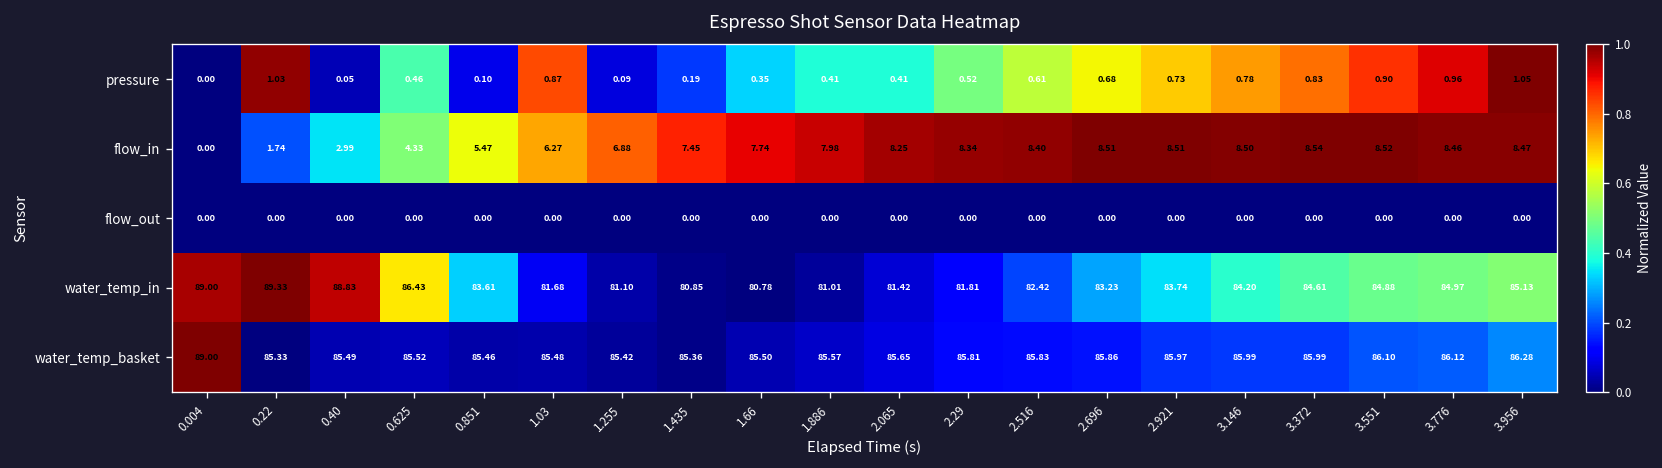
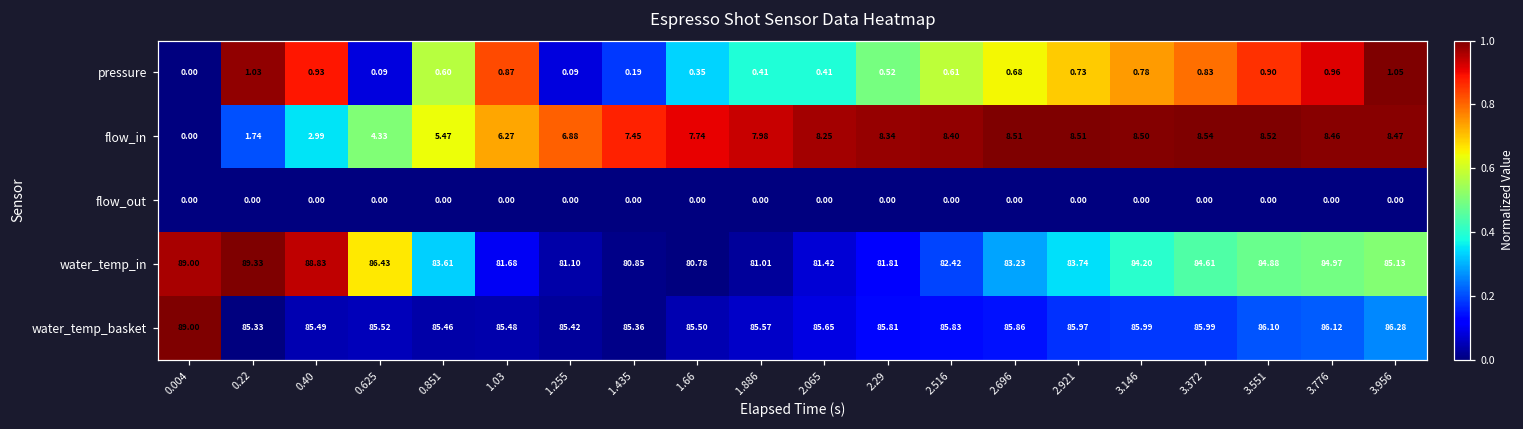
  {
    "pressure": {
      "0.004": 0.00,
      "0.22": 1.03,
-     "0.40": 0.05,
-     "0.625": 0.46,
-     "0.851": 0.10,
+     "0.40": 0.93,
+     "0.625": 0.09,
+     "0.851": 0.60,
      "1.03": 0.87,
      "1.255": 0.09,
      "1.435": 0.19,
      "1.66": 0.35,
      "1.886": 0.41,
      "2.065": 0.41,
      "2.29": 0.52,
      "2.516": 0.61,
      "2.696": 0.68,
      "2.921": 0.73,
      "3.146": 0.78,
      "3.372": 0.83,
      "3.551": 0.90,
      "3.776": 0.96,
      "3.956": 1.05
    },
    "flow_in": {
      "0.004": 0.00,
      "0.22": 1.74,
      "0.40": 2.99,
      "0.625": 4.33,
      "0.851": 5.47,
      "1.03": 6.27,
      "1.255": 6.88,
      "1.435": 7.45,
      "1.66": 7.74,
      "1.886": 7.98,
      "2.065": 8.25,
      "2.29": 8.34,
      "2.516": 8.40,
      "2.696": 8.51,
      "2.921": 8.51,
      "3.146": 8.50,
      "3.372": 8.54,
      "3.551": 8.52,
      "3.776": 8.46,
      "3.956": 8.47
    },
    "flow_out": {
      "0.004": 0.00,
      "0.22": 0.00,
      "0.40": 0.00,
      "0.625": 0.00,
      "0.851": 0.00,
      "1.03": 0.00,
      "1.255": 0.00,
      "1.435": 0.00,
      "1.66": 0.00,
      "1.886": 0.00,
      "2.065": 0.00,
      "2.29": 0.00,
      "2.516": 0.00,
      "2.696": 0.00,
      "2.921": 0.00,
      "3.146": 0.00,
      "3.372": 0.00,
      "3.551": 0.00,
      "3.776": 0.00,
      "3.956": 0.00
    },
    "water_temp_in": {
      "0.004": 89.00,
      "0.22": 89.33,
      "0.40": 88.83,
      "0.625": 86.43,
      "0.851": 83.61,
      "1.03": 81.68,
      "1.255": 81.10,
      "1.435": 80.85,
      "1.66": 80.78,
      "1.886": 81.01,
      "2.065": 81.42,
      "2.29": 81.81,
      "2.516": 82.42,
      "2.696": 83.23,
      "2.921": 83.74,
      "3.146": 84.20,
      "3.372": 84.61,
      "3.551": 84.88,
      "3.776": 84.97,
      "3.956": 85.13
    },
    "water_temp_basket": {
      "0.004": 89.00,
      "0.22": 85.33,
      "0.40": 85.49,
      "0.625": 85.52,
      "0.851": 85.46,
      "1.03": 85.48,
      "1.255": 85.42,
      "1.435": 85.36,
      "1.66": 85.50,
      "1.886": 85.57,
      "2.065": 85.65,
      "2.29": 85.81,
      "2.516": 85.83,
      "2.696": 85.86,
      "2.921": 85.97,
      "3.146": 85.99,
      "3.372": 85.99,
      "3.551": 86.10,
      "3.776": 86.12,
      "3.956": 86.28
    }
  }
